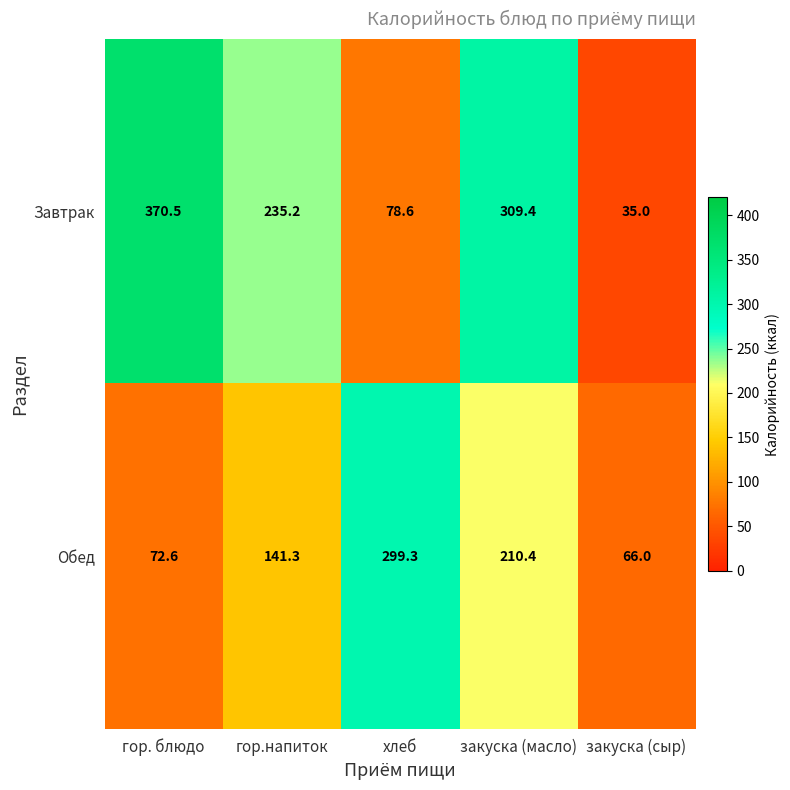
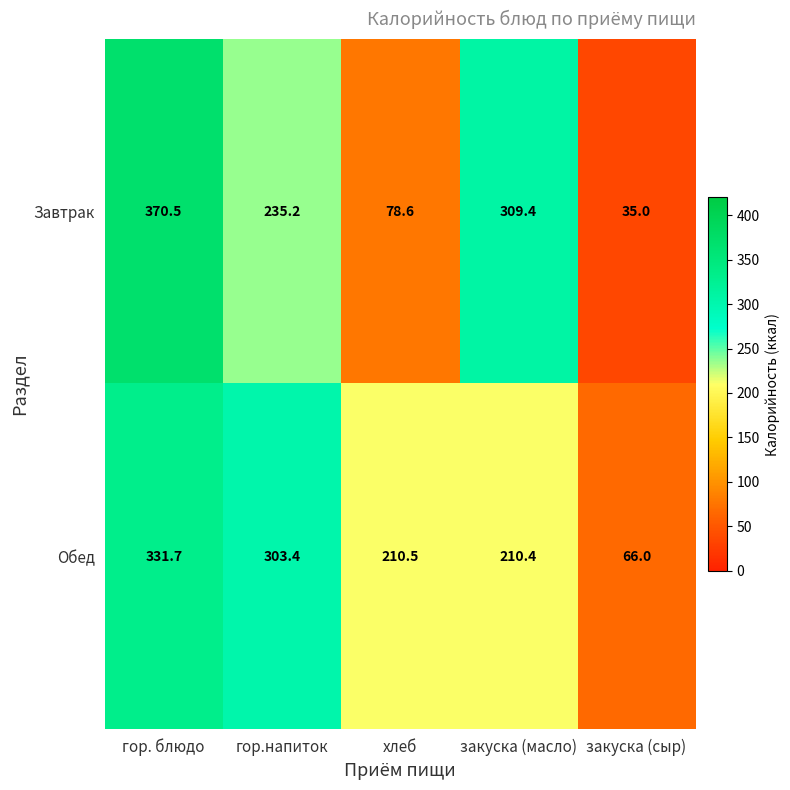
  {
    "Завтрак": {
      "гор. блюдо": 370.5,
      "гор.напиток": 235.2,
      "хлеб": 78.6,
      "закуска (масло)": 309.4,
      "закуска (сыр)": 35.0
    },
    "Обед": {
-     "гор. блюдо": 72.6,
-     "гор.напиток": 141.3,
-     "хлеб": 299.3,
+     "гор. блюдо": 331.7,
+     "гор.напиток": 303.4,
+     "хлеб": 210.5,
      "закуска (масло)": 210.4,
      "закуска (сыр)": 66.0
    }
  }
